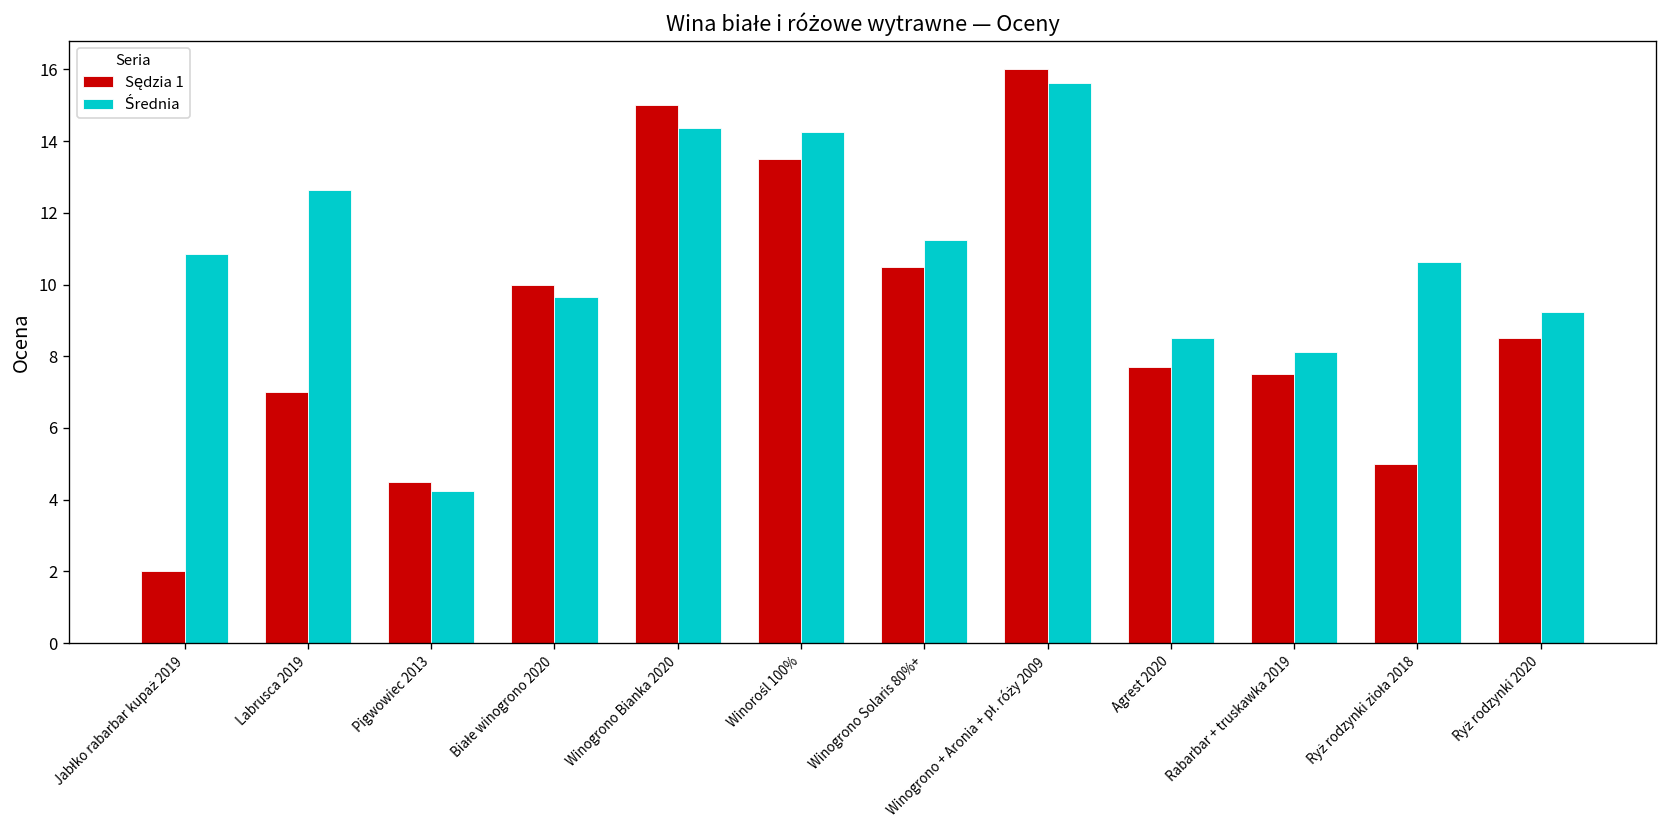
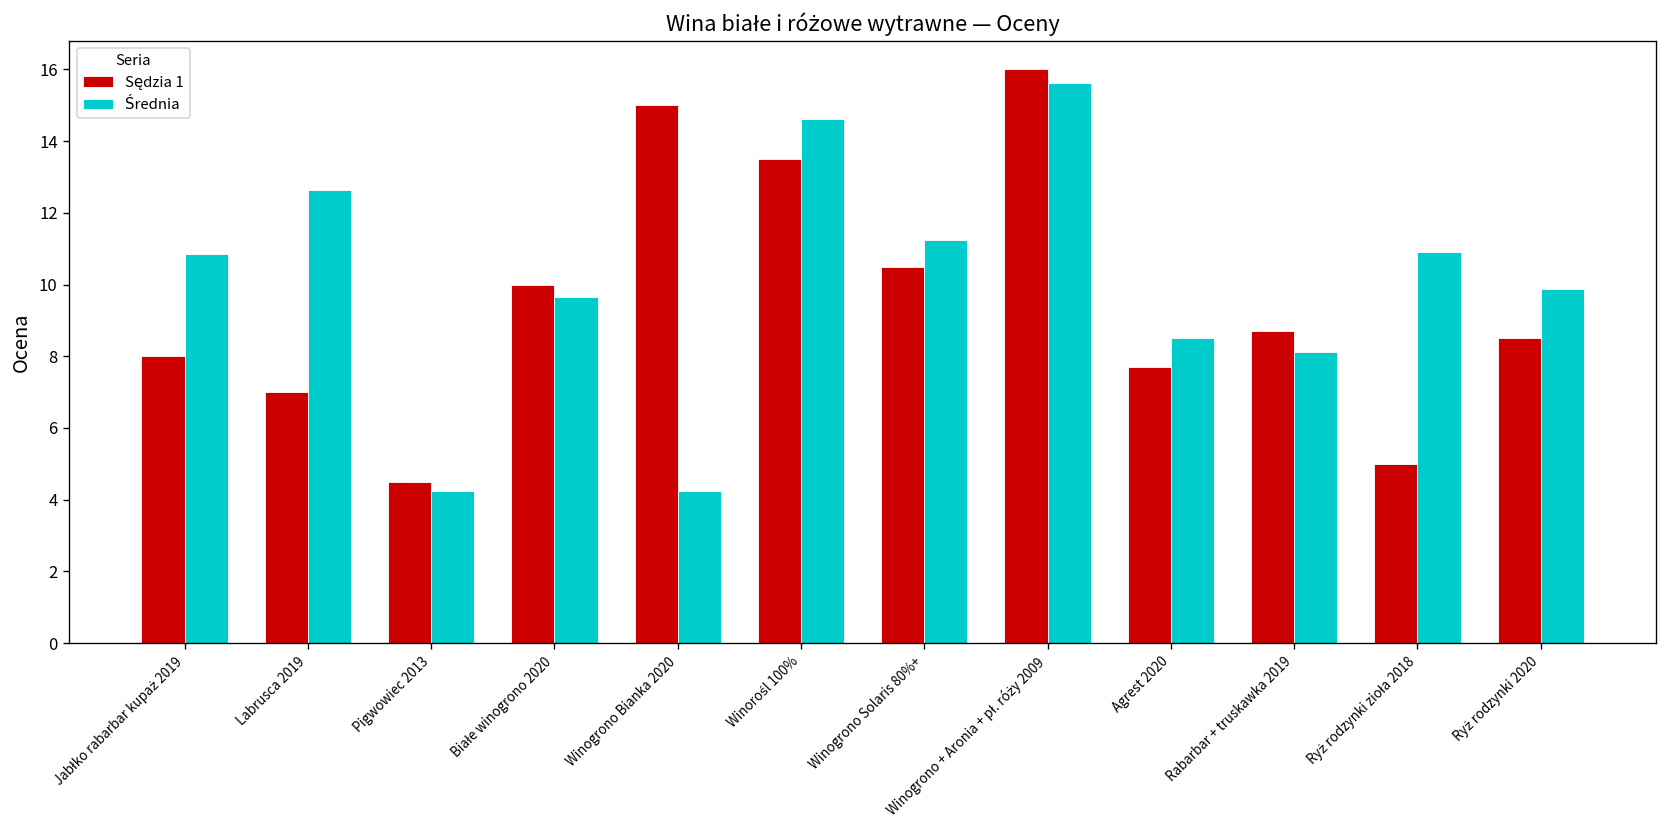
  {
    "Sędzia 1": {
-     "Jabłko rabarbar kupaż 2019": 2,
+     "Jabłko rabarbar kupaż 2019": 8,
      "Labrusca 2019": 7.0,
      "Pigwowiec 2013": 4.5,
      "Białe winogrono 2020": 10.0,
      "Winogrono Bianka 2020": 15.0,
      "Winorośl 100%": 13.5,
      "Winogrono Solaris 80%+": 10.5,
      "Winogrono + Aronia + pł. róży 2009": 16.0,
      "Agrest 2020": 7.7,
-     "Rabarbar + truskawka 2019": 7.5,
+     "Rabarbar + truskawka 2019": 8.7,
      "Ryż rodzynki zioła 2018": 5.0,
      "Ryż rodzynki 2020": 8.5
    },
    "Średnia": {
      "Jabłko rabarbar kupaż 2019": 10.8,
      "Labrusca 2019": 12.6,
      "Pigwowiec 2013": 4.3,
      "Białe winogrono 2020": 9.7,
-     "Winogrono Bianka 2020": 14.4,
-     "Winorośl 100%": 14.3,
+     "Winogrono Bianka 2020": 4.3,
+     "Winorośl 100%": 14.6,
      "Winogrono Solaris 80%+": 11.3,
      "Winogrono + Aronia + pł. róży 2009": 15.6,
      "Agrest 2020": 8.5,
      "Rabarbar + truskawka 2019": 8.1,
-     "Ryż rodzynki zioła 2018": 10.6,
-     "Ryż rodzynki 2020": 9.2
+     "Ryż rodzynki zioła 2018": 10.9,
+     "Ryż rodzynki 2020": 9.9
    }
  }
